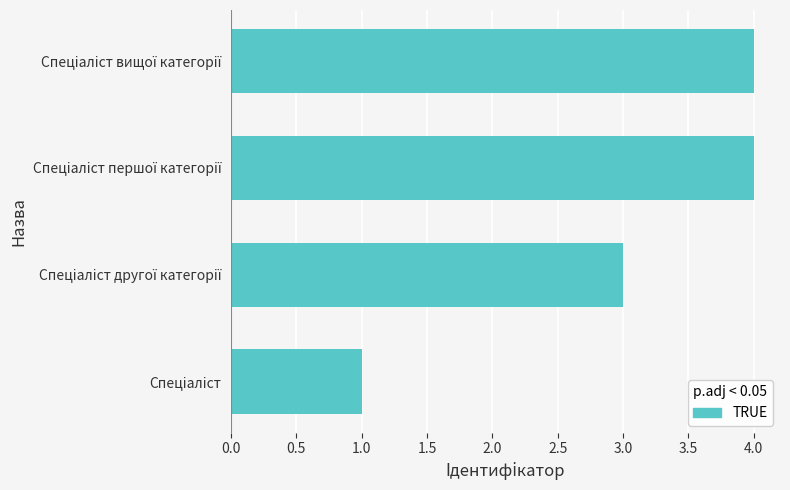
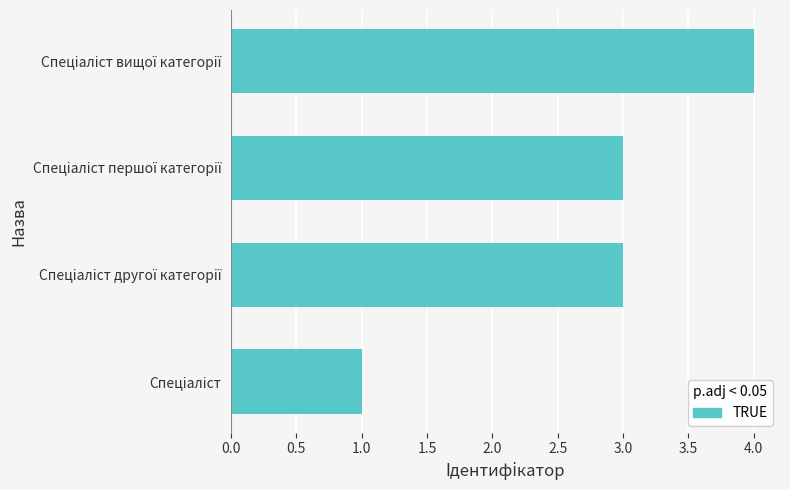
  {
    "Спеціаліст вищої категорії": 4,
-   "Спеціаліст першої категорії": 4,
+   "Спеціаліст першої категорії": 3,
    "Спеціаліст другої категорії": 3,
    "Спеціаліст": 1
  }
